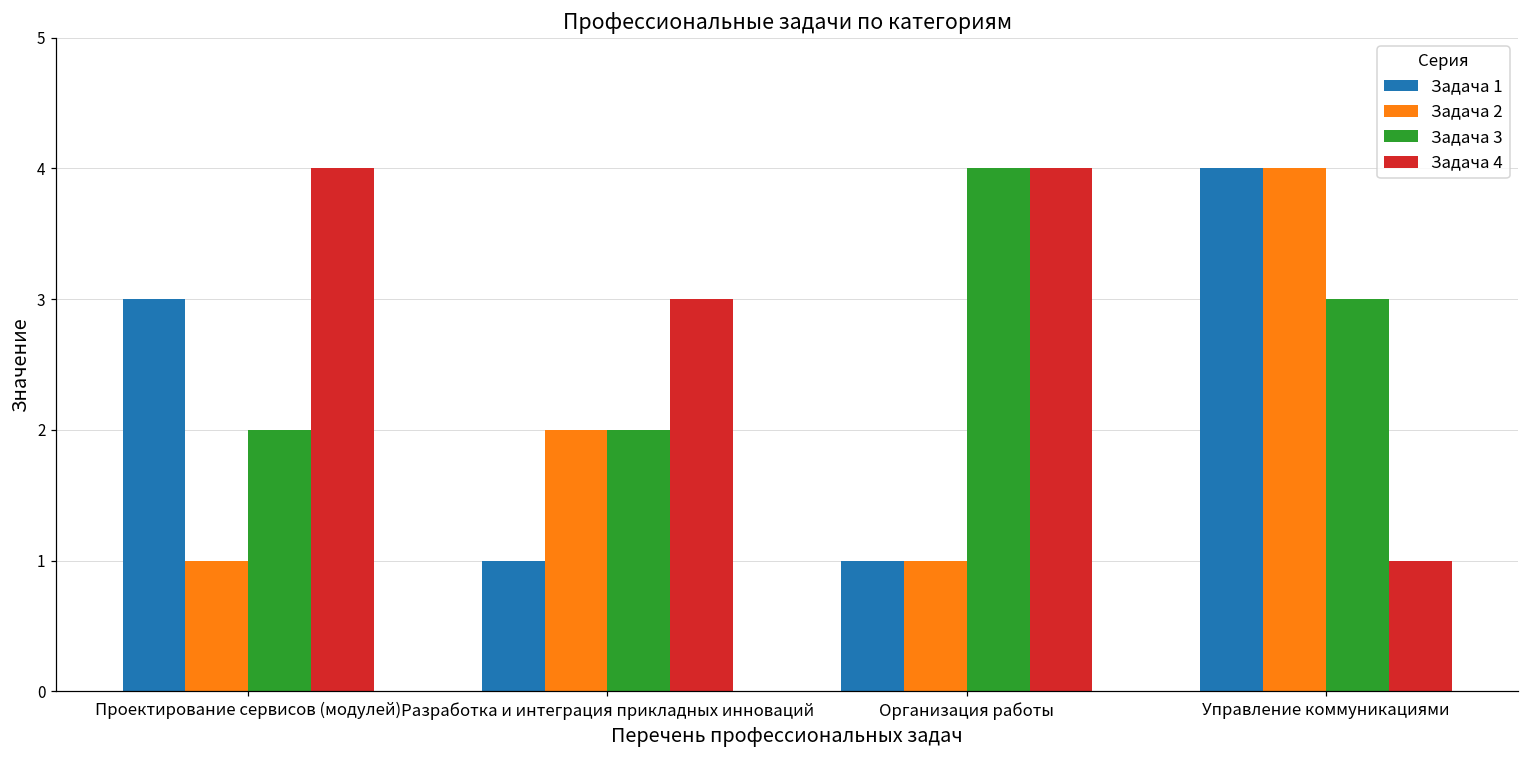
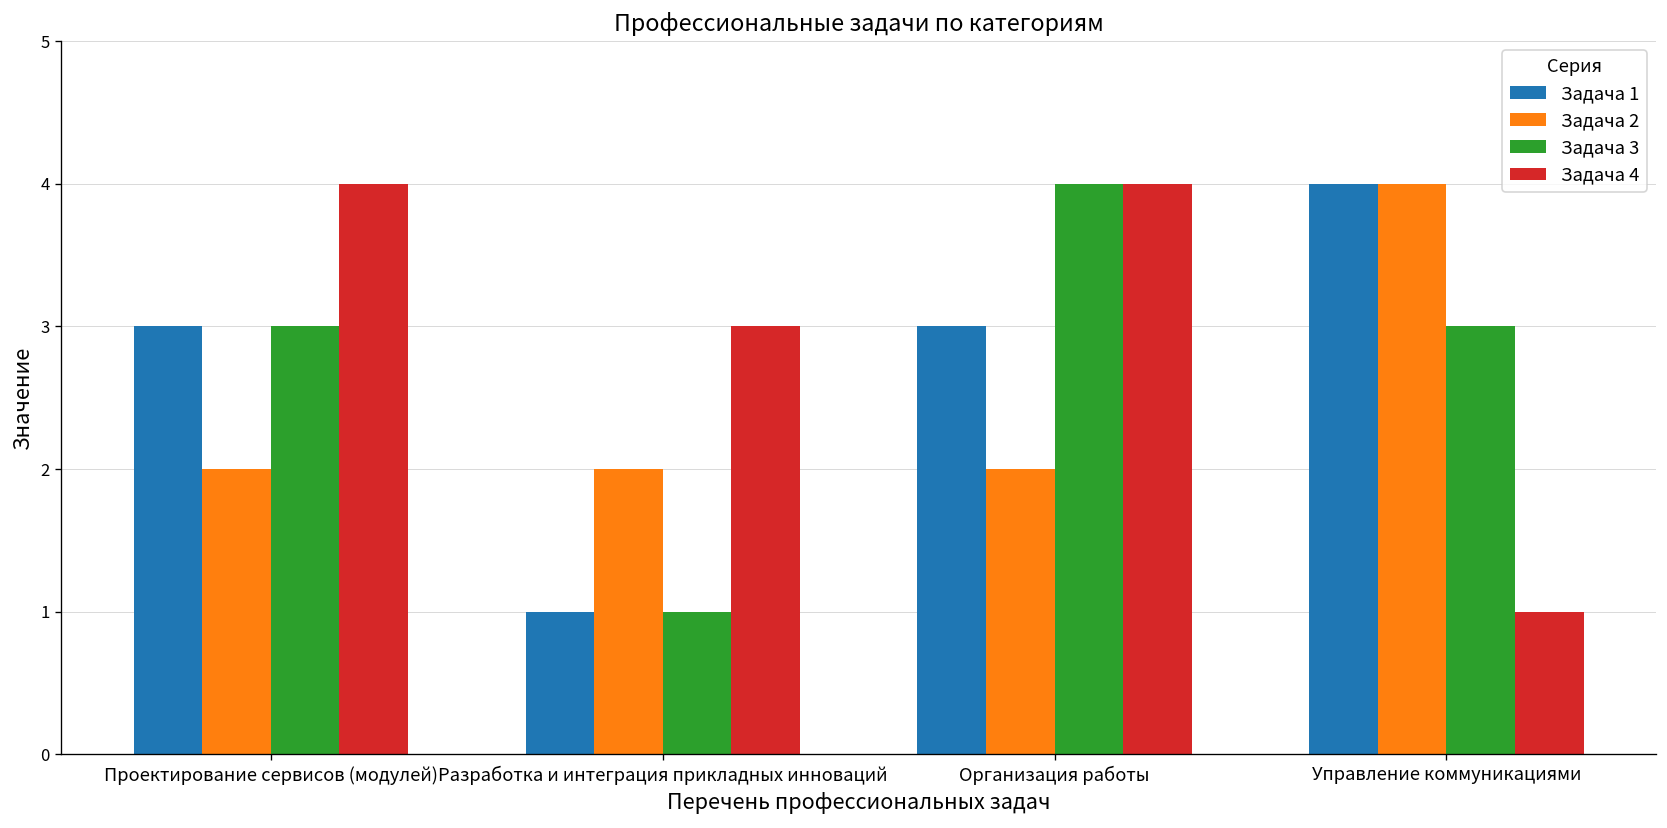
  {
    "Задача 1": {
      "Проектирование сервисов (модулей)": 3,
      "Разработка и интеграция прикладных инноваций": 1,
-     "Организация работы": 1,
+     "Организация работы": 3,
      "Управление коммуникациями": 4
    },
    "Задача 2": {
-     "Проектирование сервисов (модулей)": 1,
+     "Проектирование сервисов (модулей)": 2,
      "Разработка и интеграция прикладных инноваций": 2,
-     "Организация работы": 1,
+     "Организация работы": 2,
      "Управление коммуникациями": 4
    },
    "Задача 3": {
-     "Проектирование сервисов (модулей)": 2,
-     "Разработка и интеграция прикладных инноваций": 2,
+     "Проектирование сервисов (модулей)": 3,
+     "Разработка и интеграция прикладных инноваций": 1,
      "Организация работы": 4,
      "Управление коммуникациями": 3
    },
    "Задача 4": {
      "Проектирование сервисов (модулей)": 4,
      "Разработка и интеграция прикладных инноваций": 3,
      "Организация работы": 4,
      "Управление коммуникациями": 1
    }
  }
